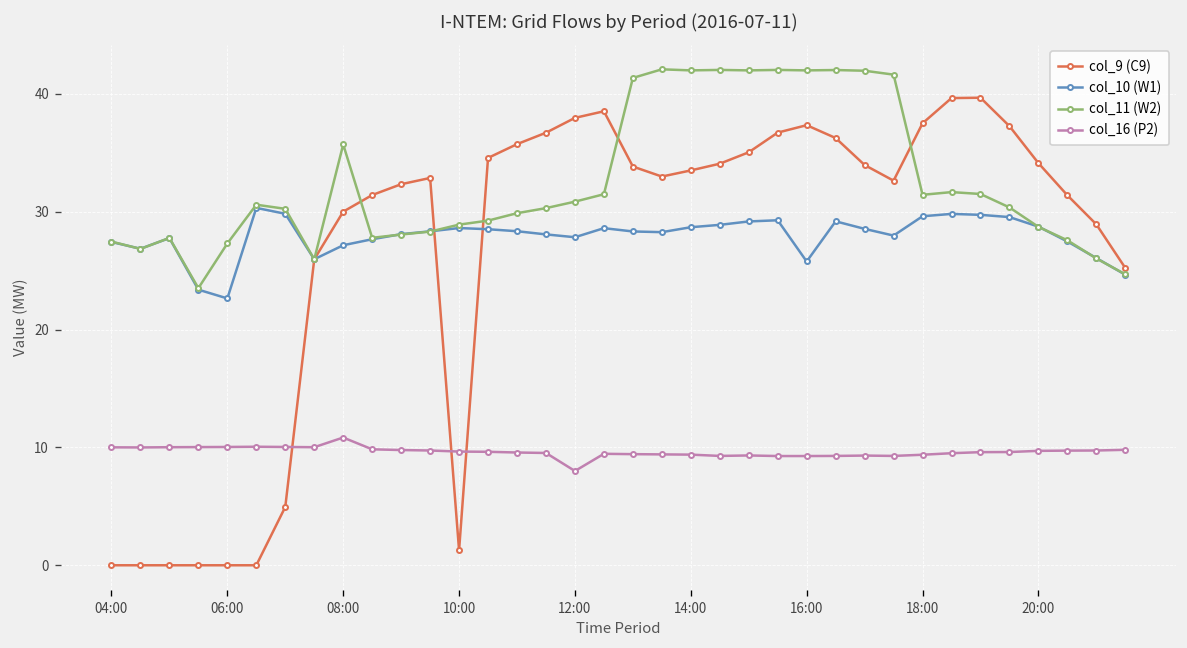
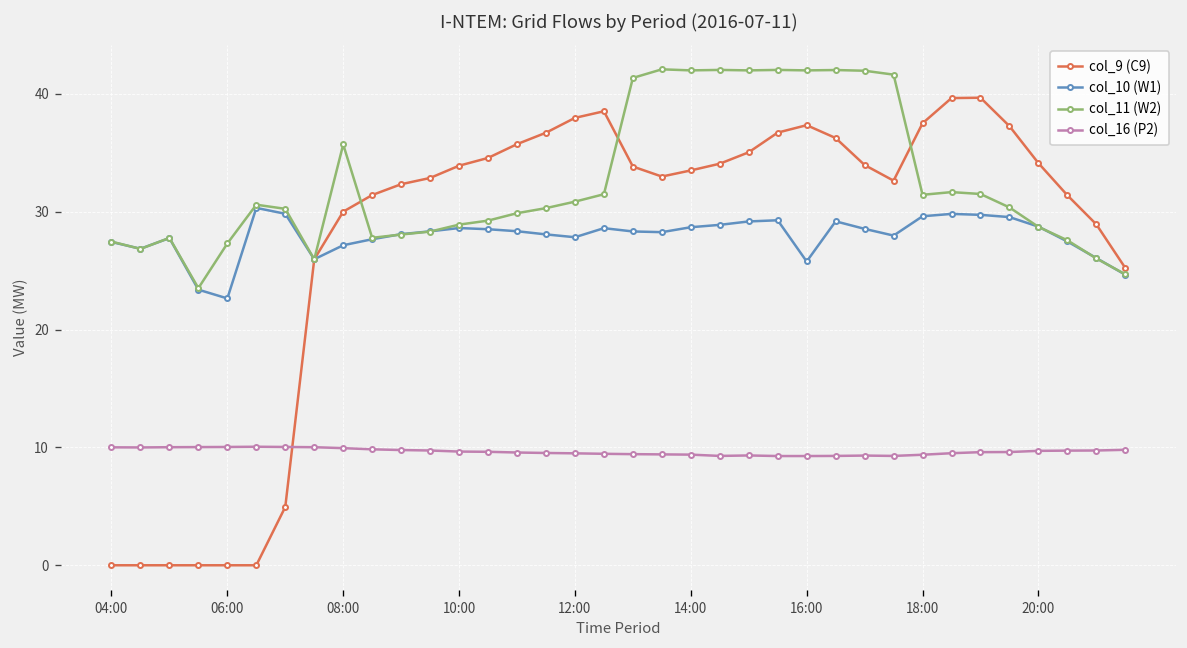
  {
    "col_9 (C9)": {
      "04:00": 0,
      "06:00": 0,
      "08:00": 30,
-     "10:00": 1,
+     "10:00": 34,
      "12:00": 38,
      "14:00": 34,
      "16:00": 37,
      "18:00": 38,
      "20:00": 34
    },
    "col_10 (W1)": {
      "06:00": 23,
      "08:00": 27,
      "10:00": 29,
      "12:00": 28,
      "14:00": 29,
      "16:00": 26,
      "18:00": 30
    },
    "col_11 (W2)": {
      "06:00": 27,
      "08:00": 36,
      "10:00": 29,
      "12:00": 31,
      "14:00": 42,
      "16:00": 42,
      "18:00": 31
    },
    "col_16 (P2)": {
      "04:00": 10,
      "06:00": 10,
-     "08:00": 11,
+     "08:00": 10,
      "10:00": 10,
-     "12:00": 8,
+     "12:00": 10,
      "14:00": 9,
      "16:00": 9,
      "18:00": 9,
      "20:00": 10
    }
  }
